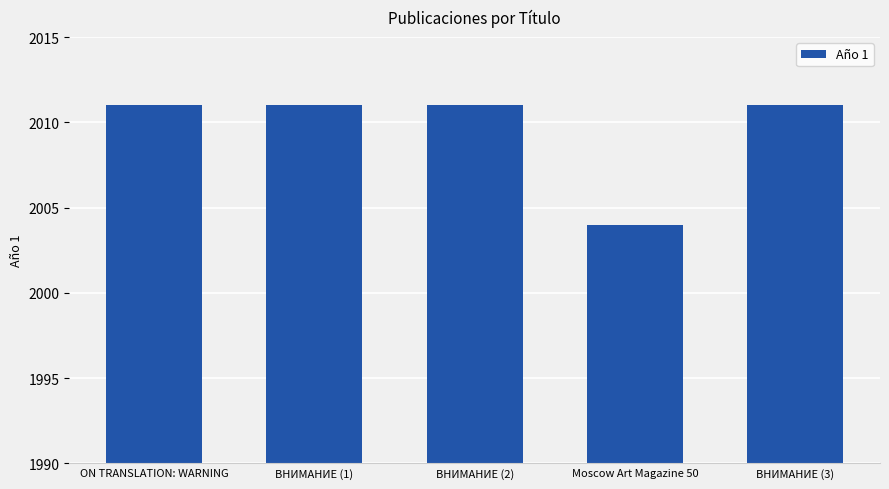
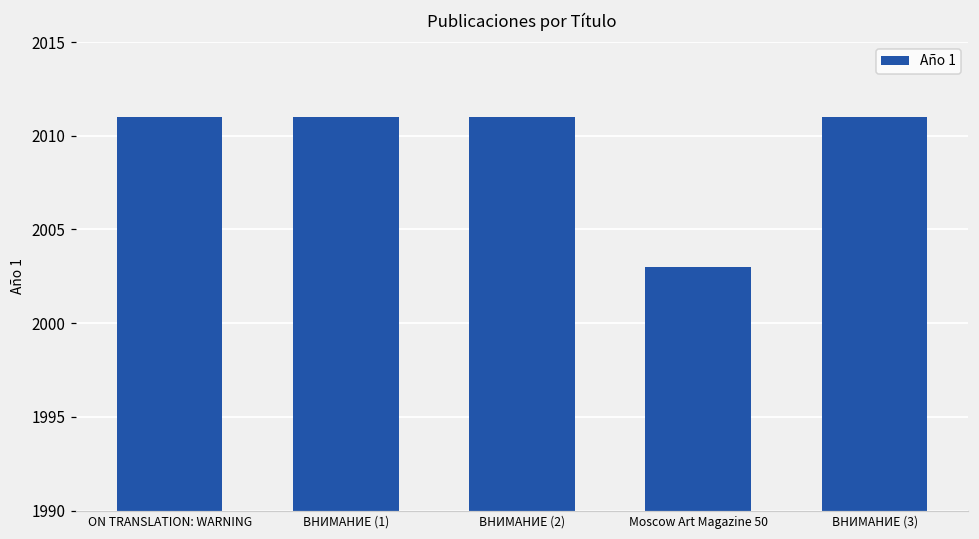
  {
    "ON TRANSLATION: WARNING": 2011,
    "ВНИМАНИЕ (1)": 2011,
    "ВНИМАНИЕ (2)": 2011,
-   "Moscow Art Magazine 50": 2004,
+   "Moscow Art Magazine 50": 2003,
    "ВНИМАНИЕ (3)": 2011
  }
